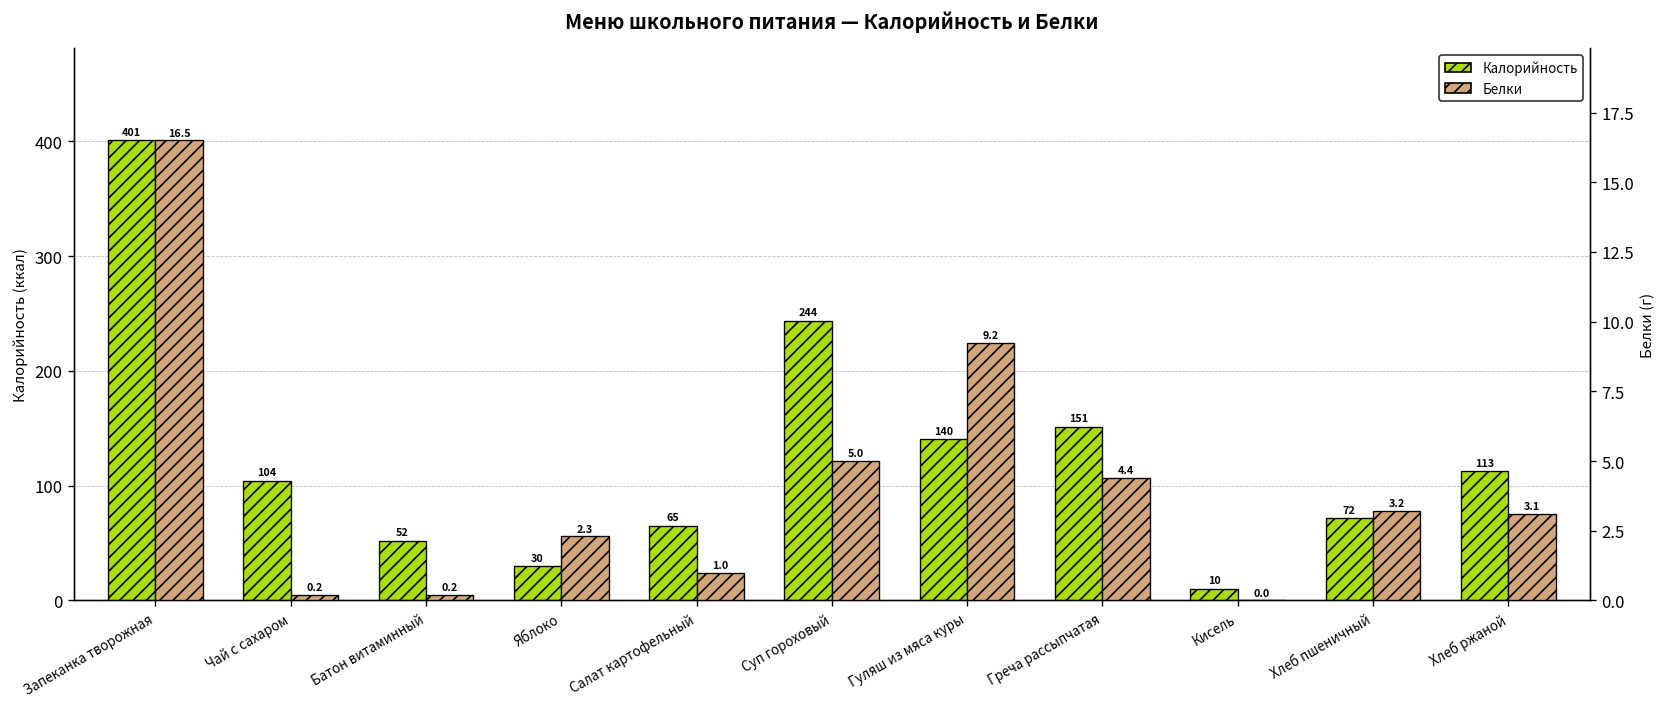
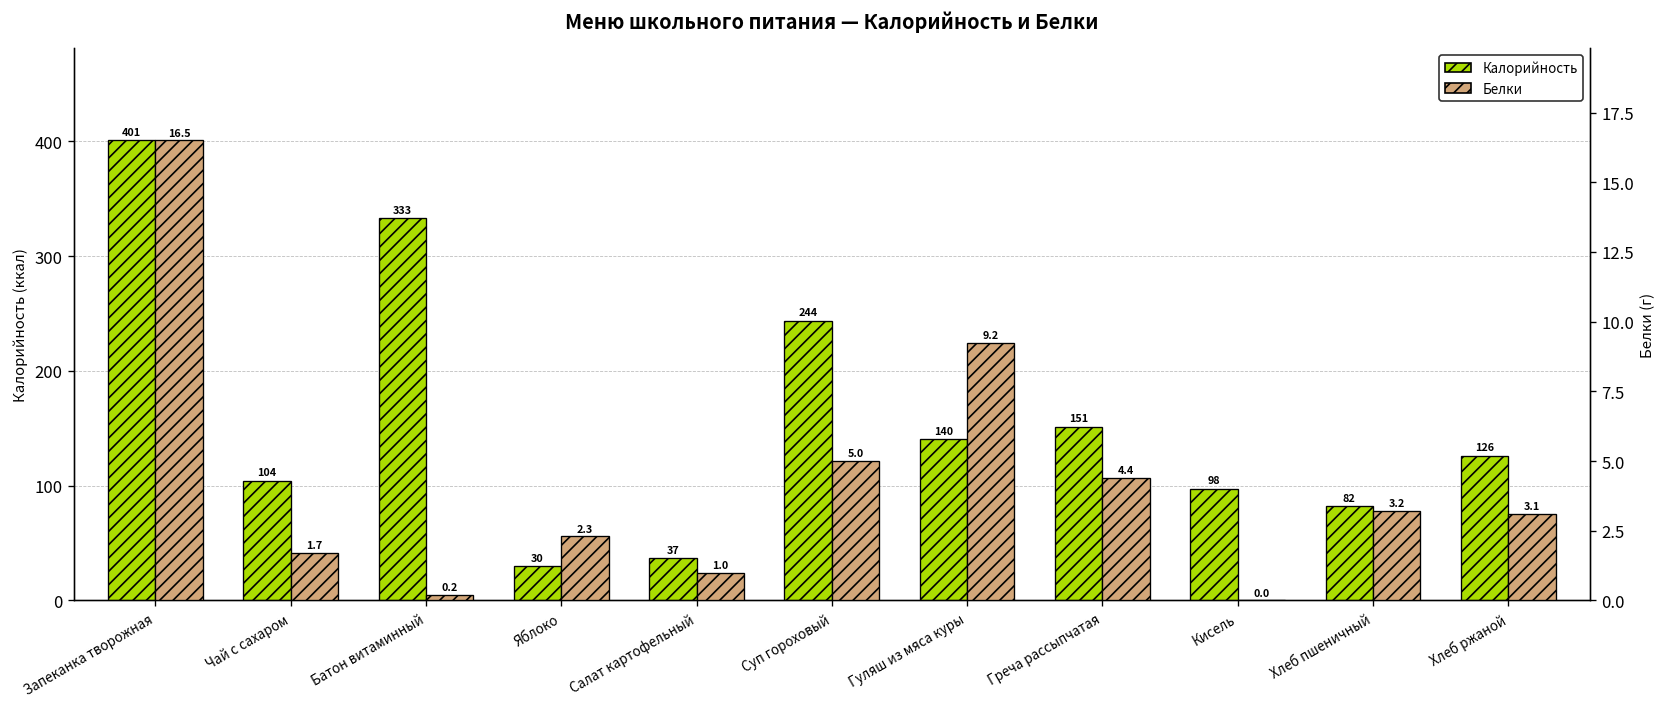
  {
    "Калорийность": {
      "Запеканка творожная": 401,
      "Чай с сахаром": 104,
-     "Батон витаминный": 52,
+     "Батон витаминный": 333,
      "Яблоко": 30,
-     "Салат картофельный": 65,
+     "Салат картофельный": 37,
      "Суп гороховый": 244,
      "Гуляш из мяса куры": 140,
      "Греча рассыпчатая": 151,
-     "Кисель": 10,
-     "Хлеб пшеничный": 72,
-     "Хлеб ржаной": 113
+     "Кисель": 98,
+     "Хлеб пшеничный": 82,
+     "Хлеб ржаной": 126
    },
    "Белки": {
      "Запеканка творожная": 16.5,
-     "Чай с сахаром": 0.2,
+     "Чай с сахаром": 1.7,
      "Батон витаминный": 0.2,
      "Яблоко": 2.3,
      "Салат картофельный": 1.0,
      "Суп гороховый": 5.0,
      "Гуляш из мяса куры": 9.2,
      "Греча рассыпчатая": 4.4,
      "Кисель": 0.0,
      "Хлеб пшеничный": 3.2,
      "Хлеб ржаной": 3.1
    }
  }
